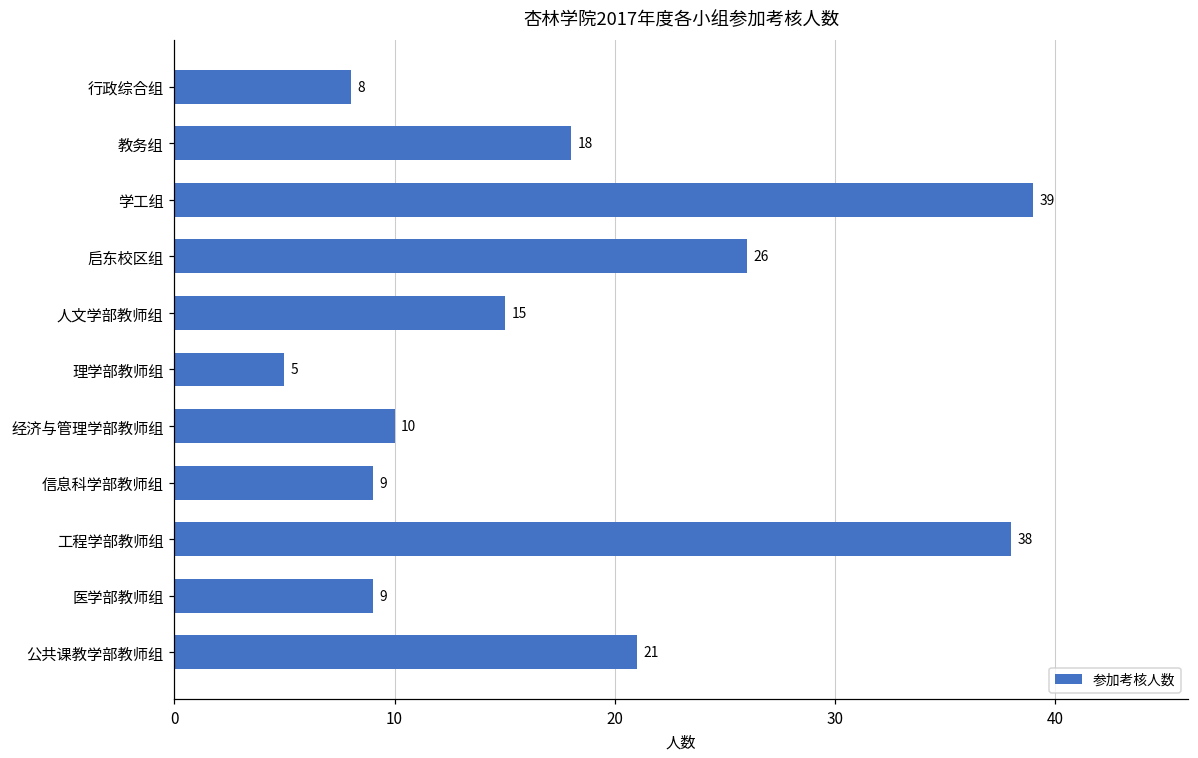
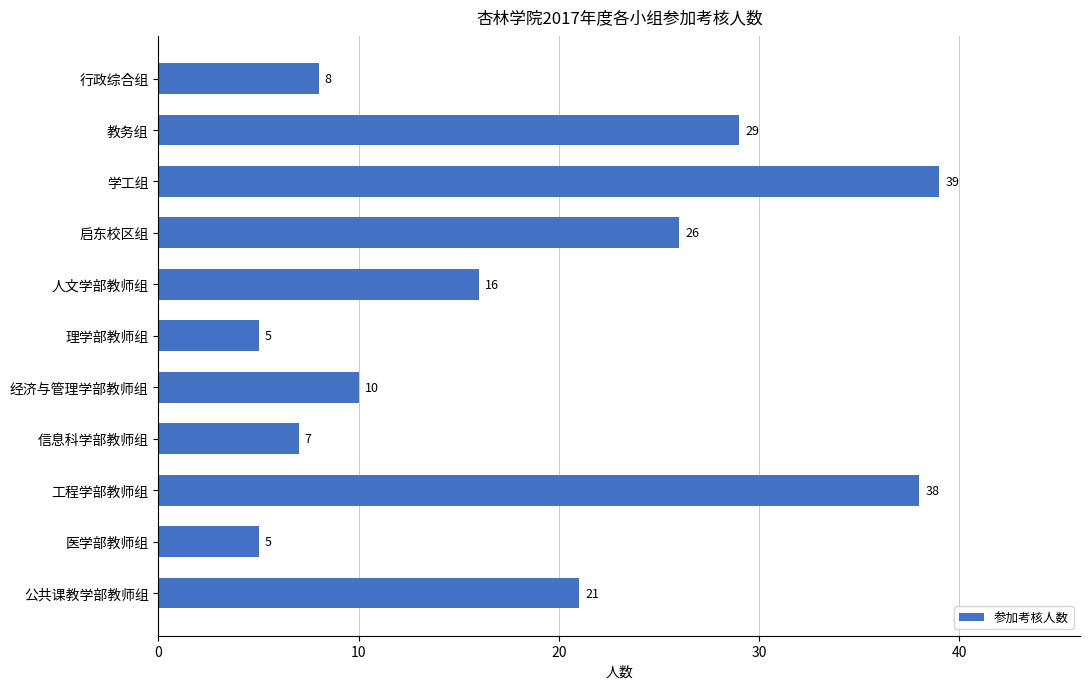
  {
    "行政综合组": 8,
-   "教务组": 18,
+   "教务组": 29,
    "学工组": 39,
    "启东校区组": 26,
-   "人文学部教师组": 15,
+   "人文学部教师组": 16,
    "理学部教师组": 5,
    "经济与管理学部教师组": 10,
-   "信息科学部教师组": 9,
+   "信息科学部教师组": 7,
    "工程学部教师组": 38,
-   "医学部教师组": 9,
+   "医学部教师组": 5,
    "公共课教学部教师组": 21
  }
